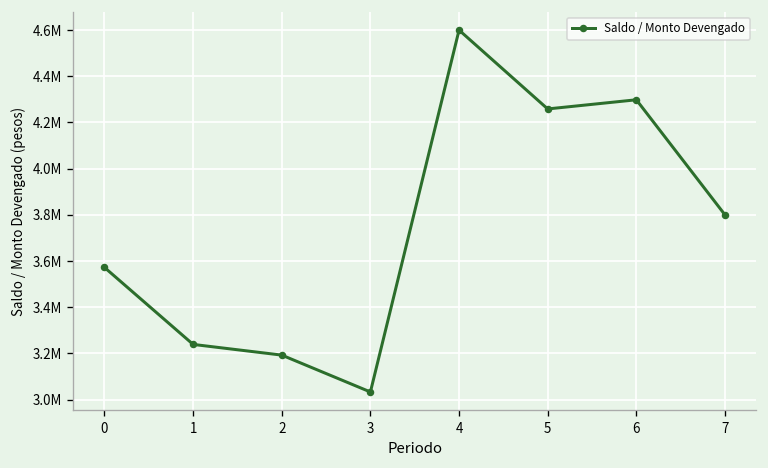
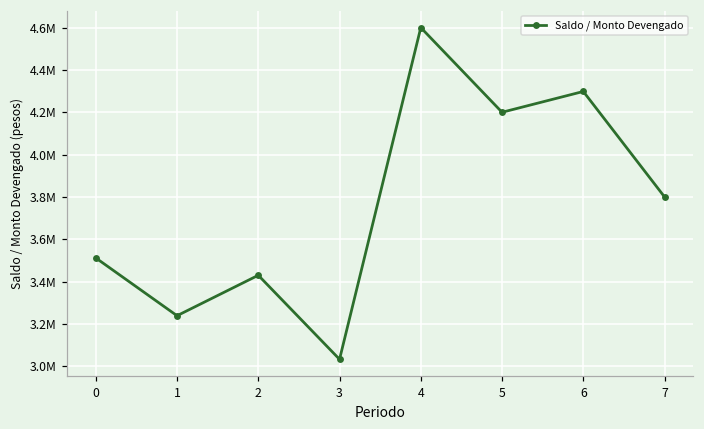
  {
-   "0": 3570000,
+   "0": 3510000,
    "1": 3240000,
-   "2": 3190000,
+   "2": 3430000,
    "3": 3030000,
    "4": 4600000,
-   "5": 4260000,
+   "5": 4200000,
    "6": 4300000,
    "7": 3800000
  }
